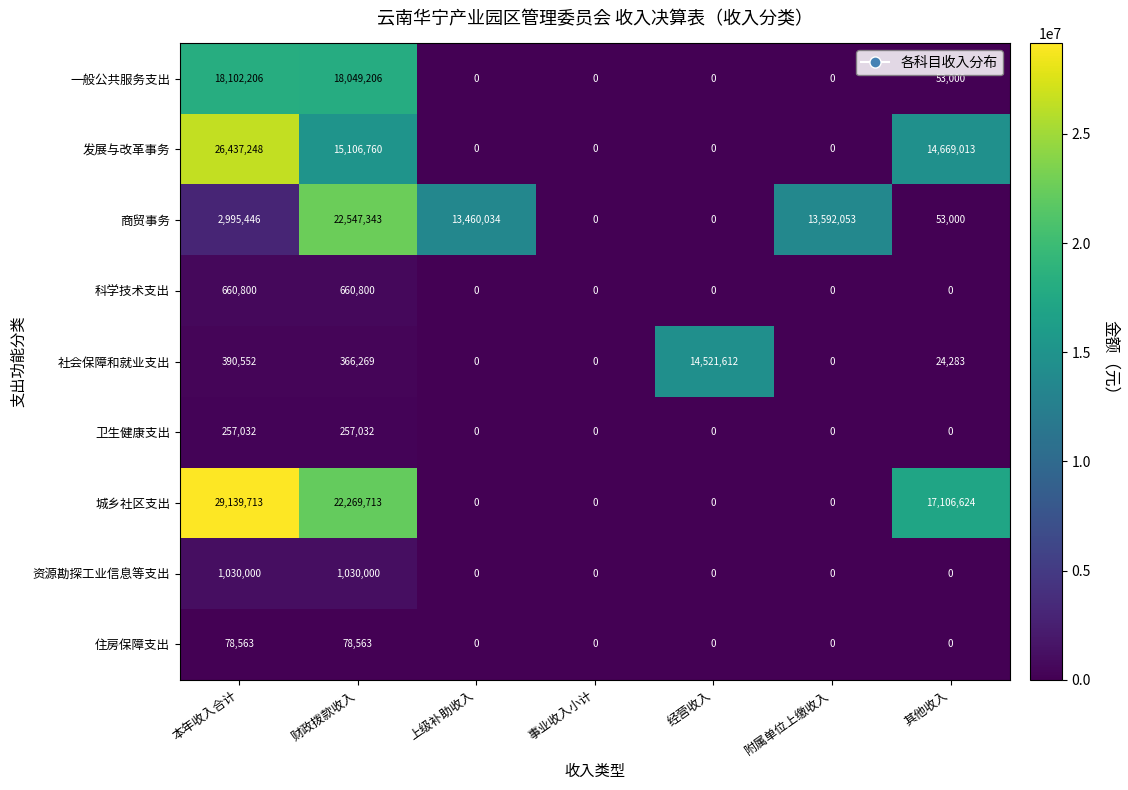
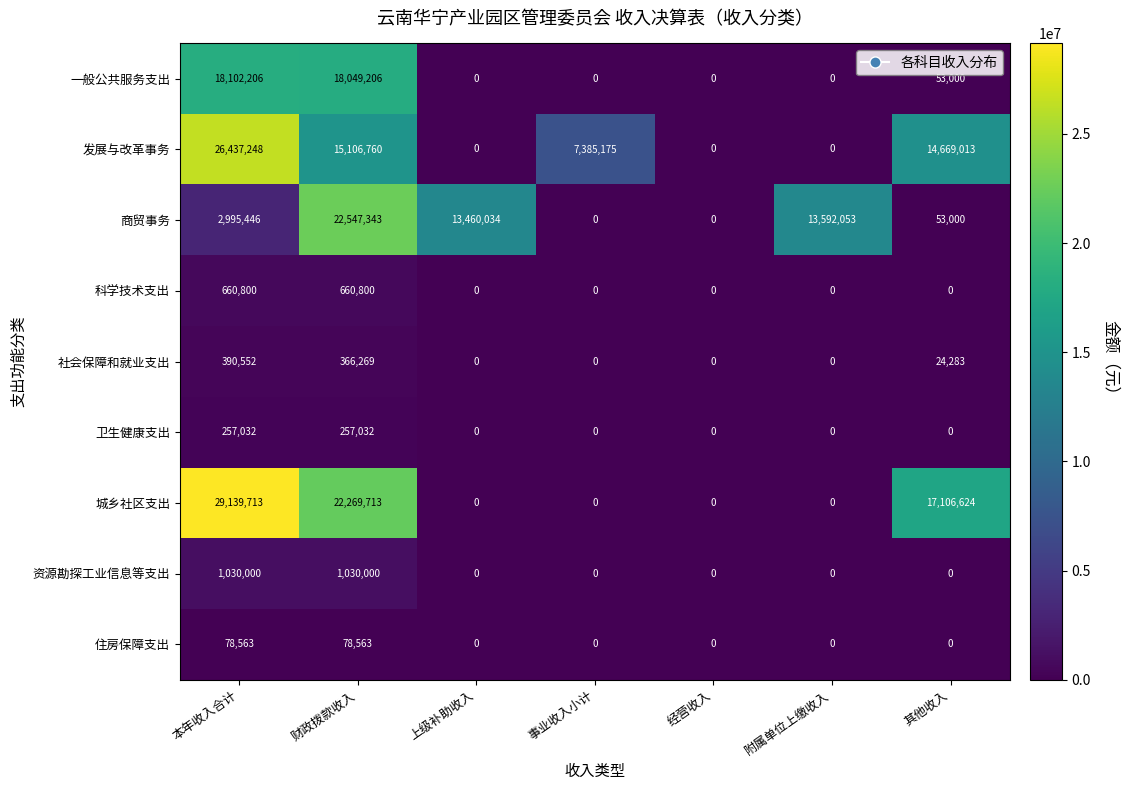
  {
    "一般公共服务支出": {
      "本年收入合计": "18,102,206",
      "财政拨款收入": "18,049,206",
      "上级补助收入": "0",
      "事业收入小计": "0",
      "经营收入": "0",
      "附属单位上缴收入": "0"
    },
    "发展与改革事务": {
      "本年收入合计": "26,437,248",
      "财政拨款收入": "15,106,760",
      "上级补助收入": "0",
-     "事业收入小计": "0",
+     "事业收入小计": "7,385,175",
      "经营收入": "0",
      "附属单位上缴收入": "0",
      "其他收入": "14,669,013"
    },
    "商贸事务": {
      "本年收入合计": "2,995,446",
      "财政拨款收入": "22,547,343",
      "上级补助收入": "13,460,034",
      "事业收入小计": "0",
      "经营收入": "0",
      "附属单位上缴收入": "13,592,053",
      "其他收入": "53,000"
    },
    "科学技术支出": {
      "本年收入合计": "660,800",
      "财政拨款收入": "660,800",
      "上级补助收入": "0",
      "事业收入小计": "0",
      "经营收入": "0",
      "附属单位上缴收入": "0",
      "其他收入": "0"
    },
    "社会保障和就业支出": {
      "本年收入合计": "390,552",
      "财政拨款收入": "366,269",
      "上级补助收入": "0",
      "事业收入小计": "0",
-     "经营收入": "14,521,612",
+     "经营收入": "0",
      "附属单位上缴收入": "0",
      "其他收入": "24,283"
    },
    "卫生健康支出": {
      "本年收入合计": "257,032",
      "财政拨款收入": "257,032",
      "上级补助收入": "0",
      "事业收入小计": "0",
      "经营收入": "0",
      "附属单位上缴收入": "0",
      "其他收入": "0"
    },
    "城乡社区支出": {
      "本年收入合计": "29,139,713",
      "财政拨款收入": "22,269,713",
      "上级补助收入": "0",
      "事业收入小计": "0",
      "经营收入": "0",
      "附属单位上缴收入": "0",
      "其他收入": "17,106,624"
    },
    "资源勘探工业信息等支出": {
      "本年收入合计": "1,030,000",
      "财政拨款收入": "1,030,000",
      "上级补助收入": "0",
      "事业收入小计": "0",
      "经营收入": "0",
      "附属单位上缴收入": "0",
      "其他收入": "0"
    },
    "住房保障支出": {
      "本年收入合计": "78,563",
      "财政拨款收入": "78,563",
      "上级补助收入": "0",
      "事业收入小计": "0",
      "经营收入": "0",
      "附属单位上缴收入": "0",
      "其他收入": "0"
    }
  }
